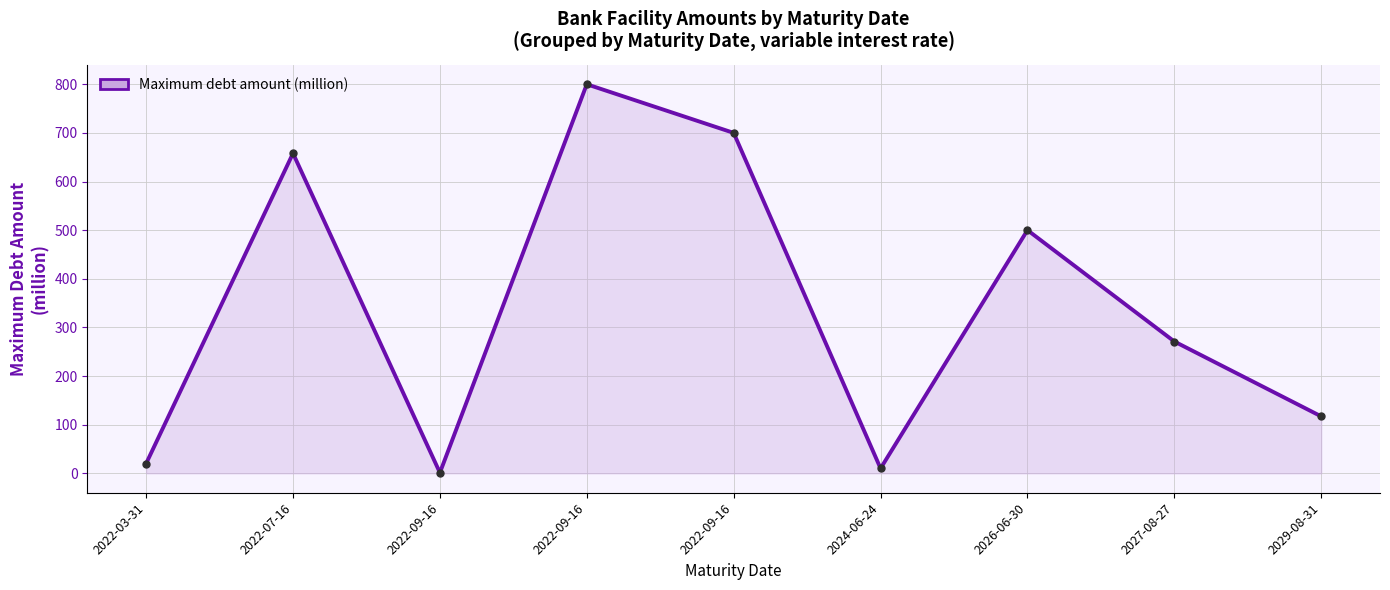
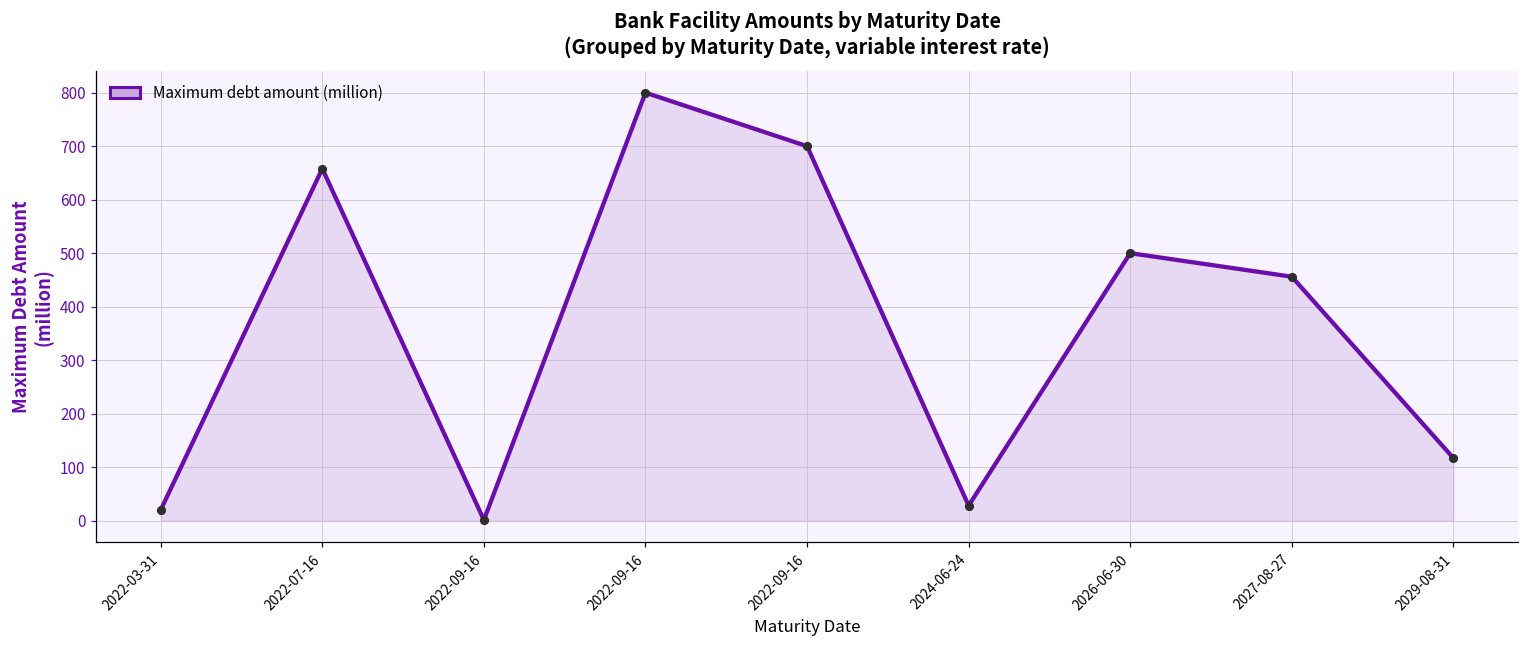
  {
    "2022-03-31": 20,
    "2022-07-16": 660,
-   "2024-06-24": 10,
+   "2024-06-24": 30,
    "2026-06-30": 500,
-   "2027-08-27": 270,
+   "2027-08-27": 460,
    "2029-08-31": 120
  }
